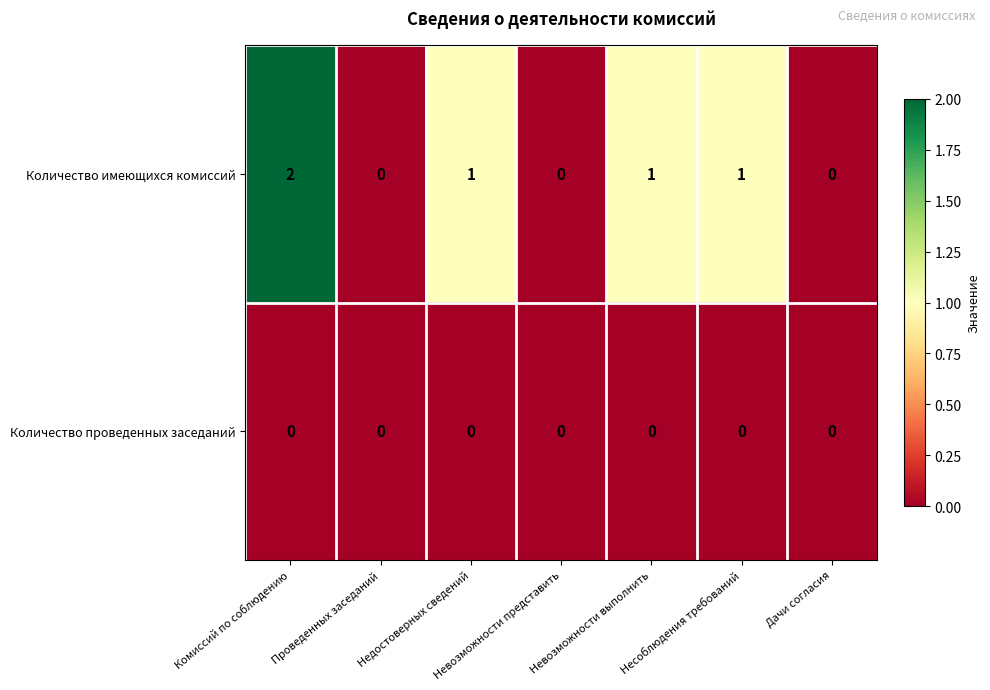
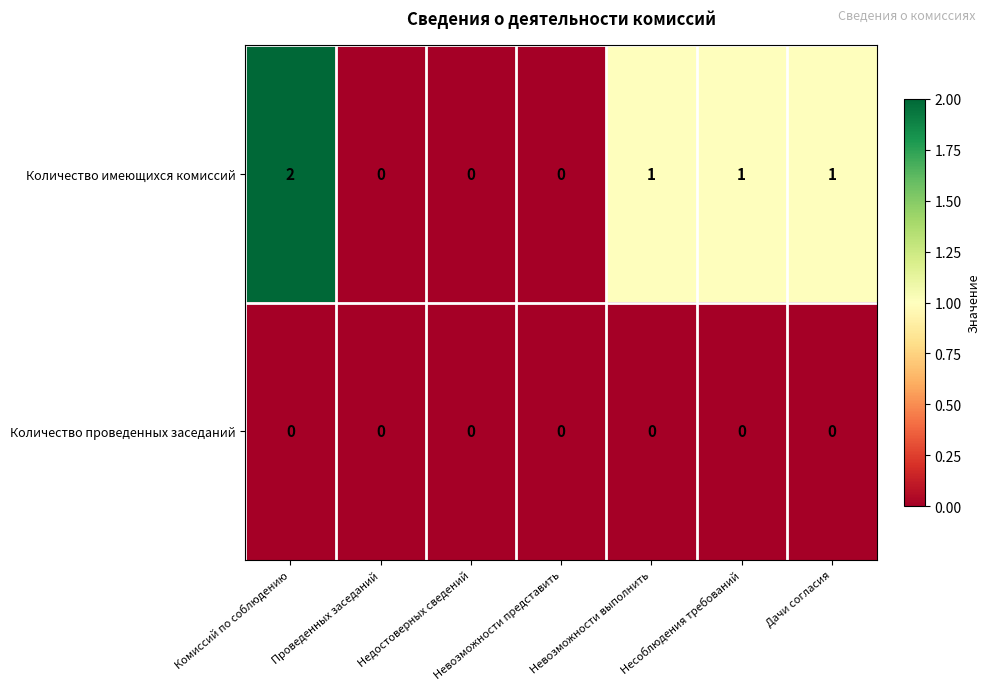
  {
    "Количество имеющихся комиссий": {
      "Комиссий по соблюдению": 2,
      "Проведенных заседаний": 0,
-     "Недостоверных сведений": 1,
+     "Недостоверных сведений": 0,
      "Невозможности представить": 0,
      "Невозможности выполнить": 1,
      "Несоблюдения требований": 1,
-     "Дачи согласия": 0
+     "Дачи согласия": 1
    },
    "Количество проведенных заседаний": {
      "Комиссий по соблюдению": 0,
      "Проведенных заседаний": 0,
      "Недостоверных сведений": 0,
      "Невозможности представить": 0,
      "Невозможности выполнить": 0,
      "Несоблюдения требований": 0,
      "Дачи согласия": 0
    }
  }
